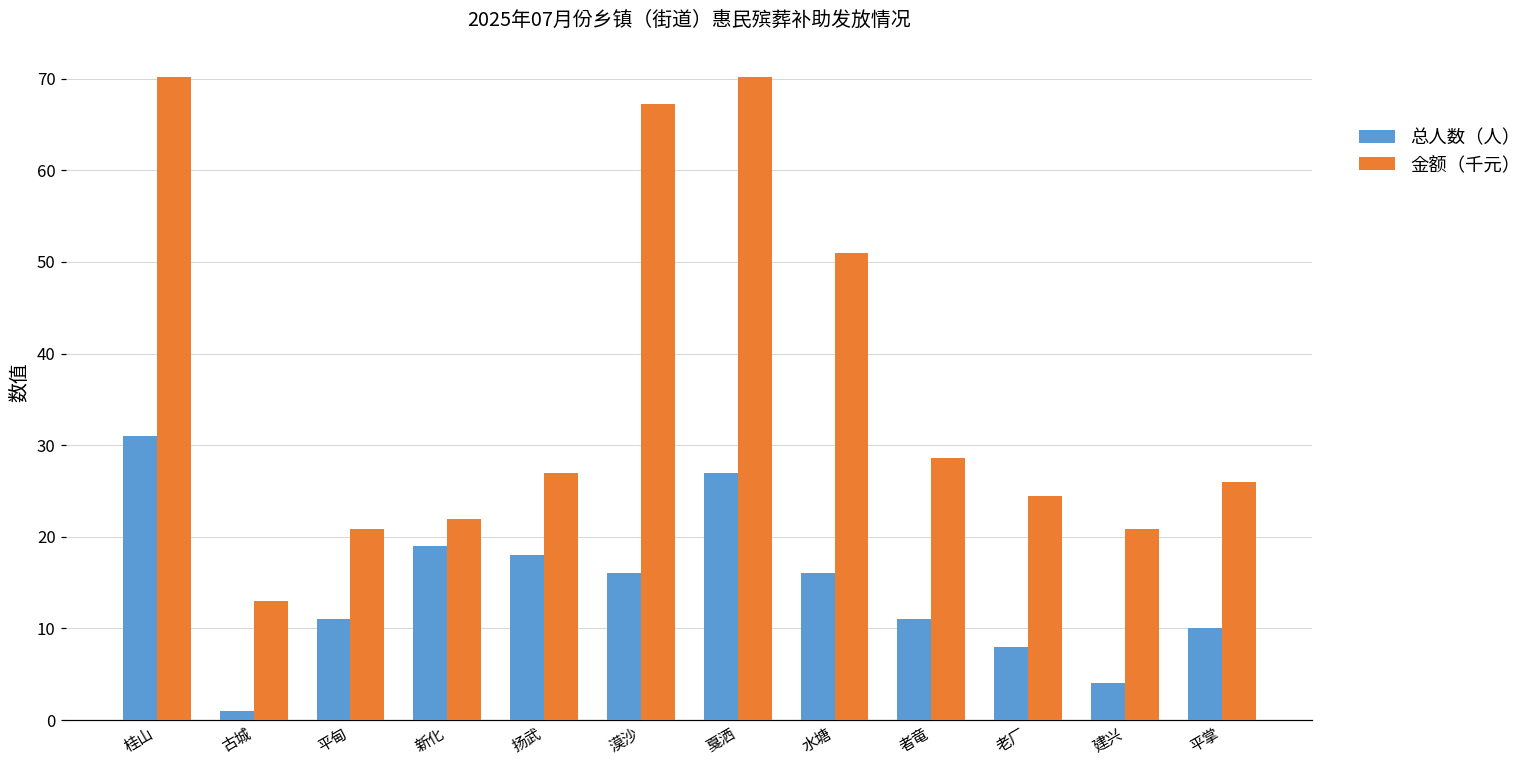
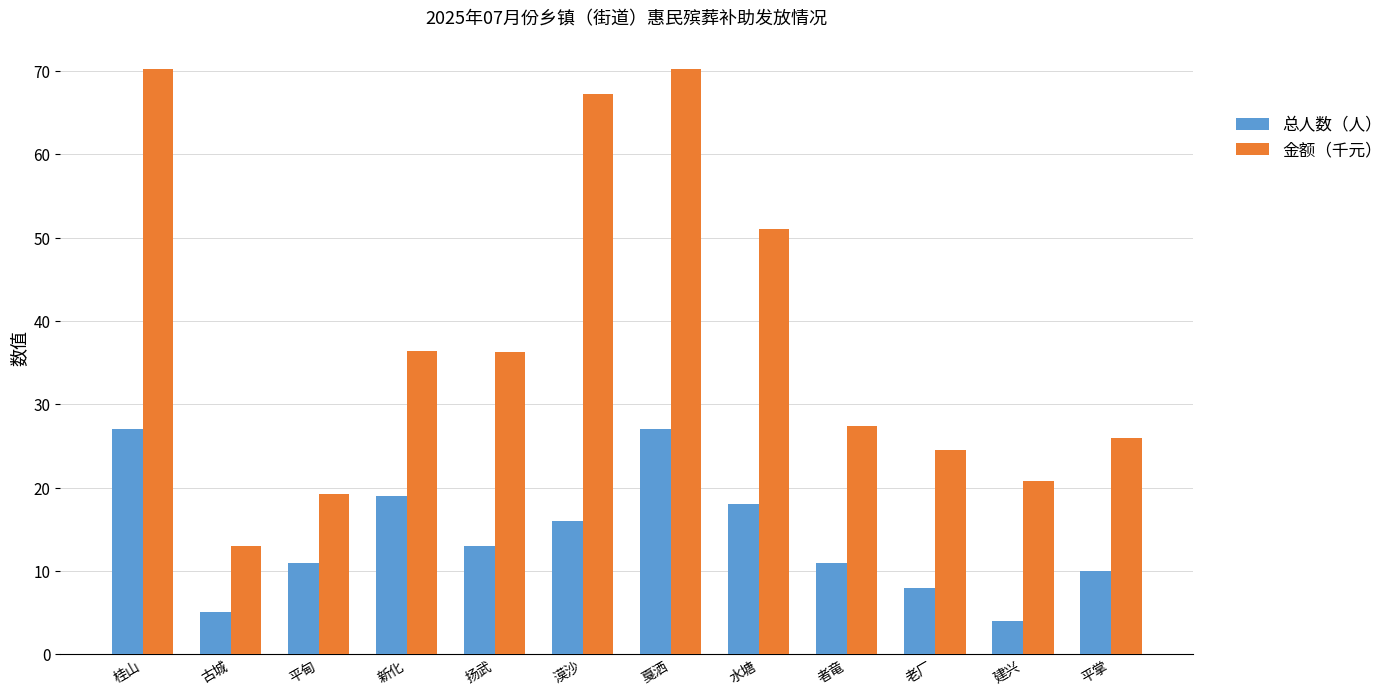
  {
    "总人数（人）": {
-     "桂山": 31,
-     "古城": 1,
+     "桂山": 27,
+     "古城": 5,
      "平甸": 11,
      "新化": 19,
-     "扬武": 18,
+     "扬武": 13,
      "漠沙": 16,
      "戛洒": 27,
-     "水塘": 16,
+     "水塘": 18,
      "者竜": 11,
      "老厂": 8,
      "建兴": 4,
      "平掌": 10
    },
    "金额（千元）": {
      "桂山": 70,
      "古城": 13,
-     "平甸": 21,
-     "新化": 22,
-     "扬武": 27,
+     "平甸": 19,
+     "新化": 36,
+     "扬武": 36,
      "漠沙": 67,
      "戛洒": 70,
      "水塘": 51,
-     "者竜": 29,
+     "者竜": 27,
      "老厂": 24,
      "建兴": 21,
      "平掌": 26
    }
  }
